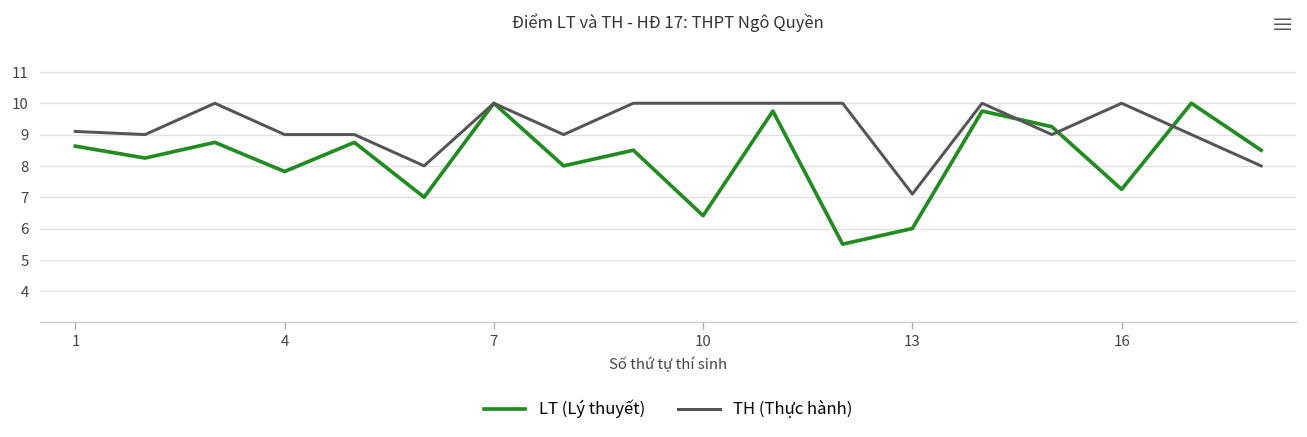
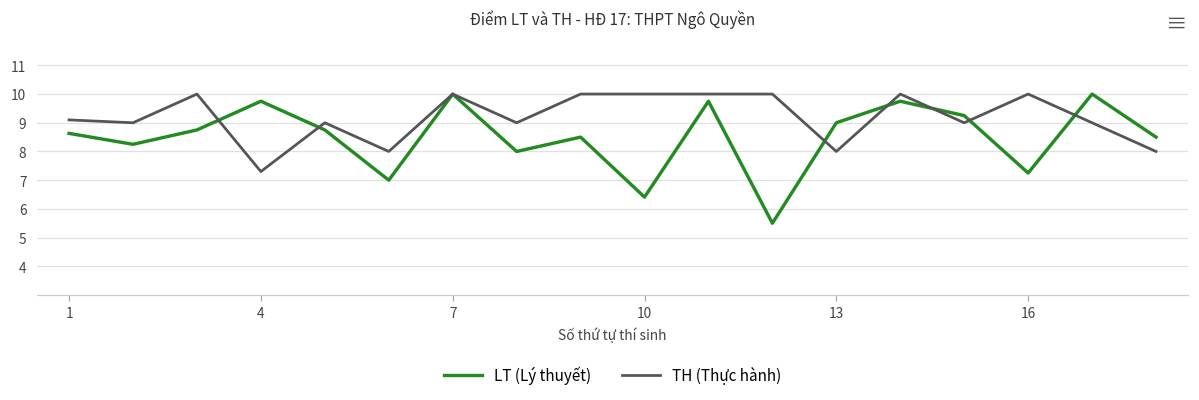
  {
    "LT (Lý thuyết)": {
      "1": 8.6,
-     "4": 7.8,
+     "4": 9.8,
      "10": 6.4,
-     "13": 6,
+     "13": 9,
      "16": 7.3
    },
    "TH (Thực hành)": {
      "1": 9.1,
-     "4": 9.0,
+     "4": 7.3,
      "10": 10.0,
-     "13": 7.1,
+     "13": 8.0,
      "16": 10.0
    }
  }
